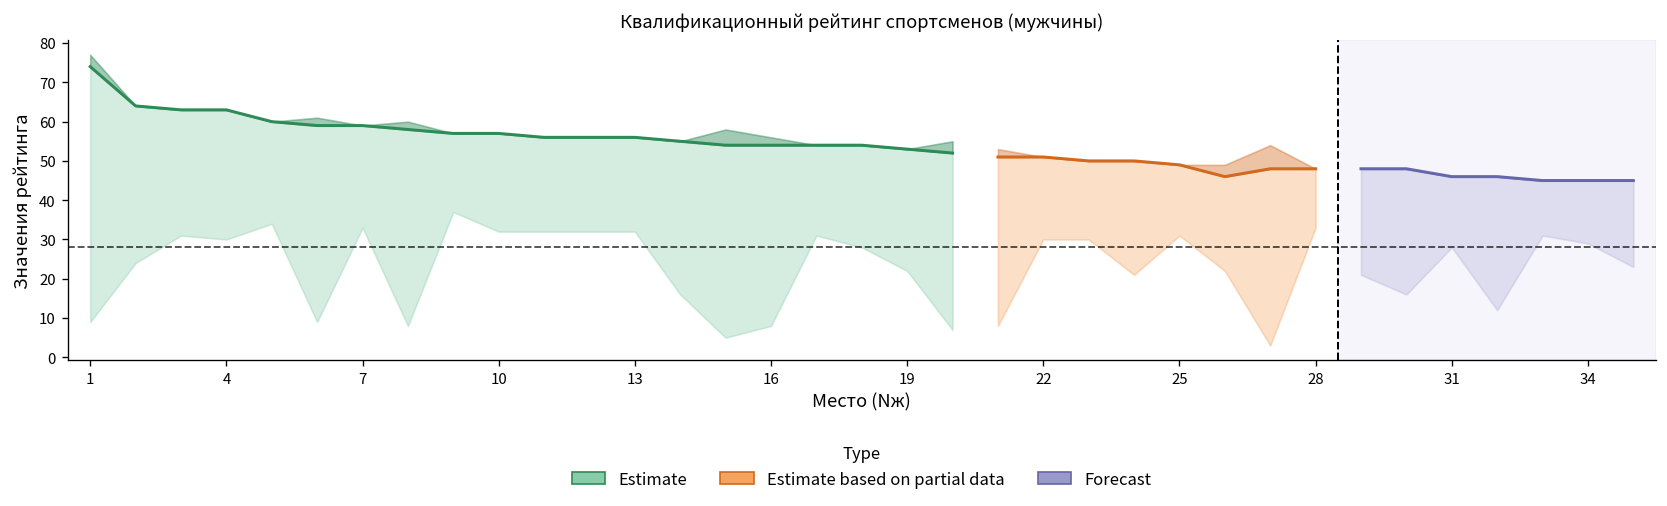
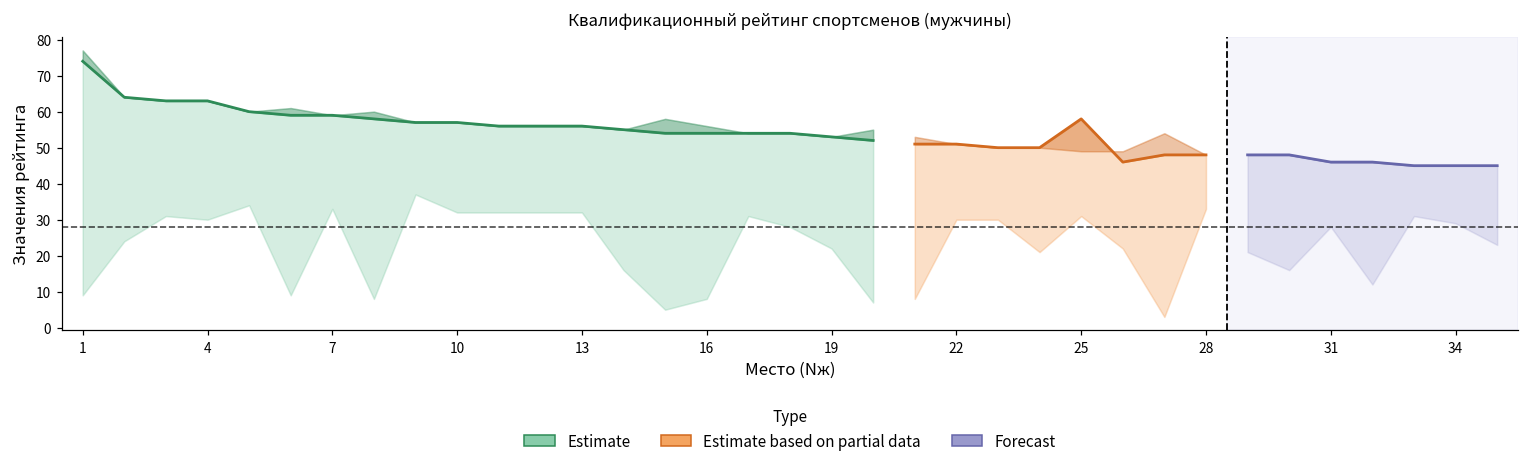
  {
    "Estimate based on partial data": {
-     "25": 49
+     "25": 58
    }
  }
